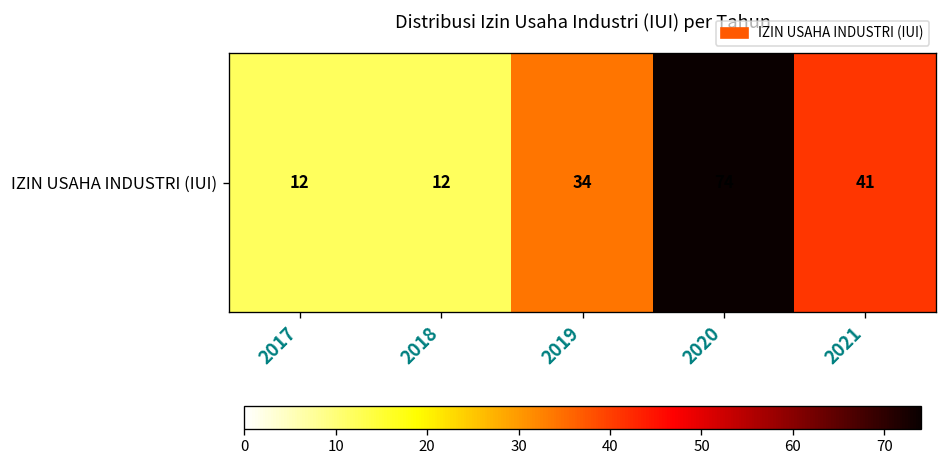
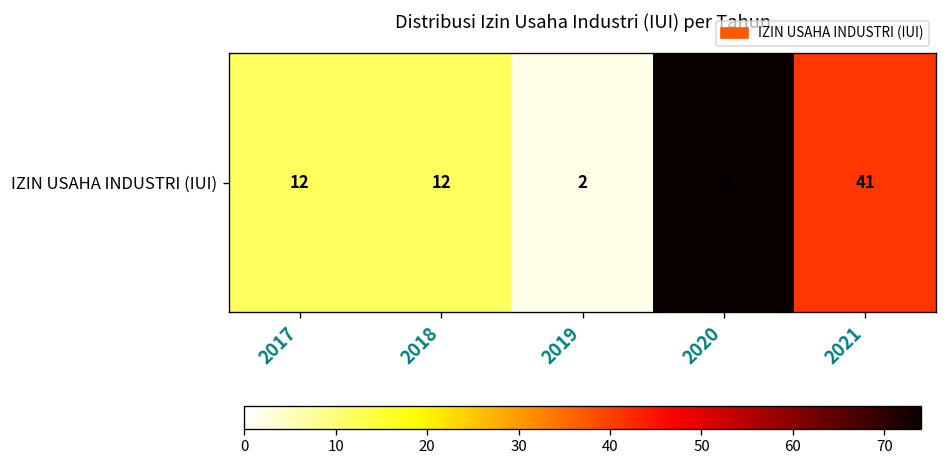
  {
    "IZIN USAHA INDUSTRI (IUI)": {
      "2017": 12,
      "2018": 12,
-     "2019": 34,
+     "2019": 2,
      "2021": 41
    }
  }
